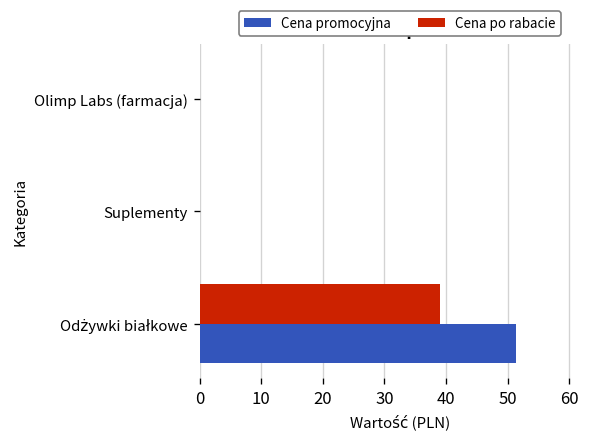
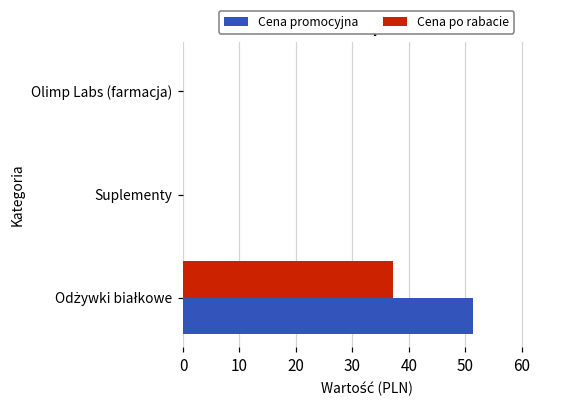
  {
    "Cena promocyjna": {
      "Olimp Labs (farmacja)": 0,
      "Suplementy": 0,
      "Odżywki białkowe": 51
    },
    "Cena po rabacie": {
      "Olimp Labs (farmacja)": 0,
      "Suplementy": 0,
-     "Odżywki białkowe": 39
+     "Odżywki białkowe": 37
    }
  }
